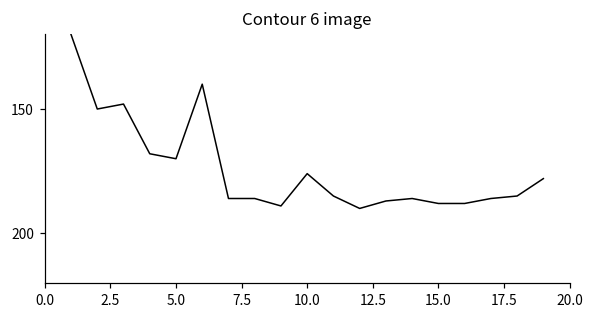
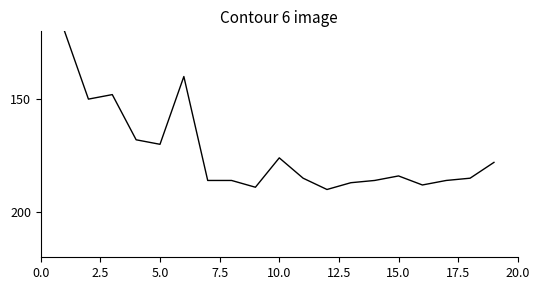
  {
    "5.0": 170,
    "10.0": 176,
-   "15.0": 188
+   "15.0": 184
  }
